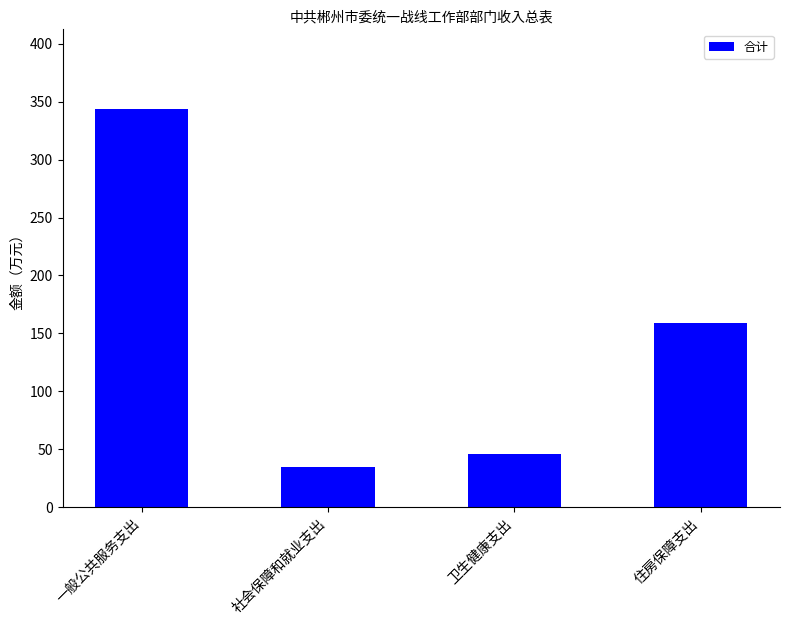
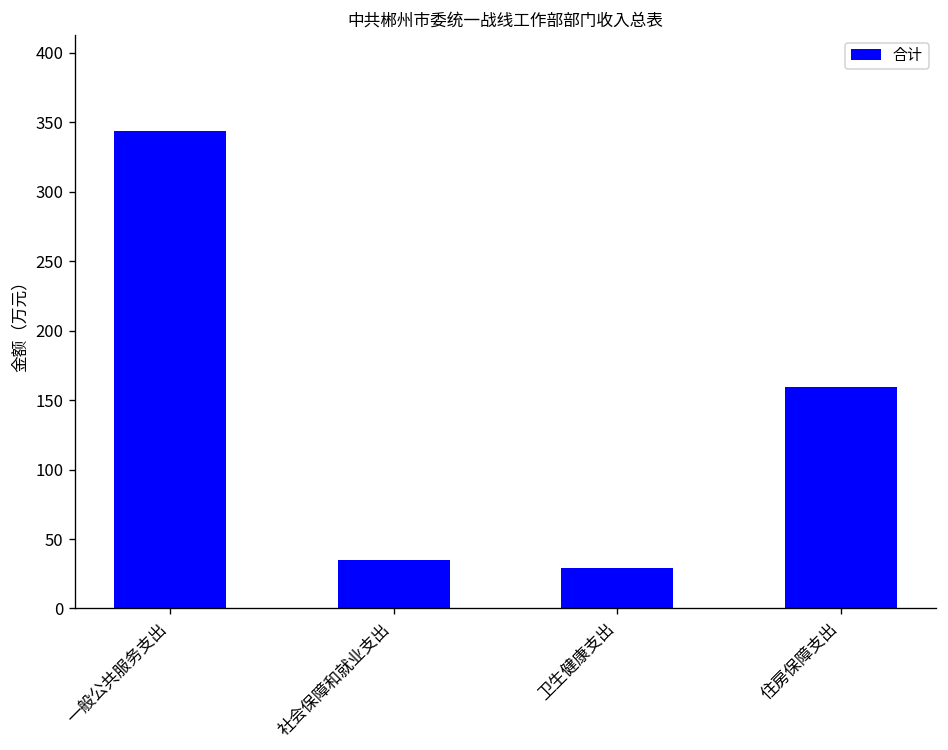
  {
    "一般公共服务支出": 344,
    "社会保障和就业支出": 35,
-   "卫生健康支出": 46,
+   "卫生健康支出": 29,
    "住房保障支出": 159
  }
